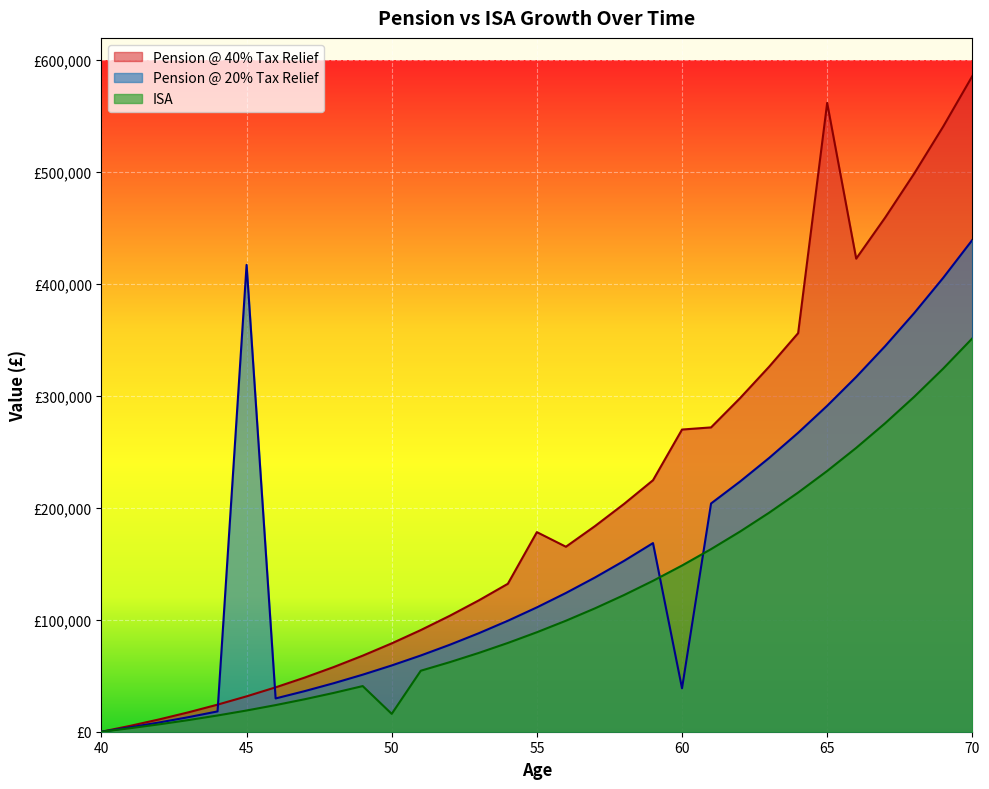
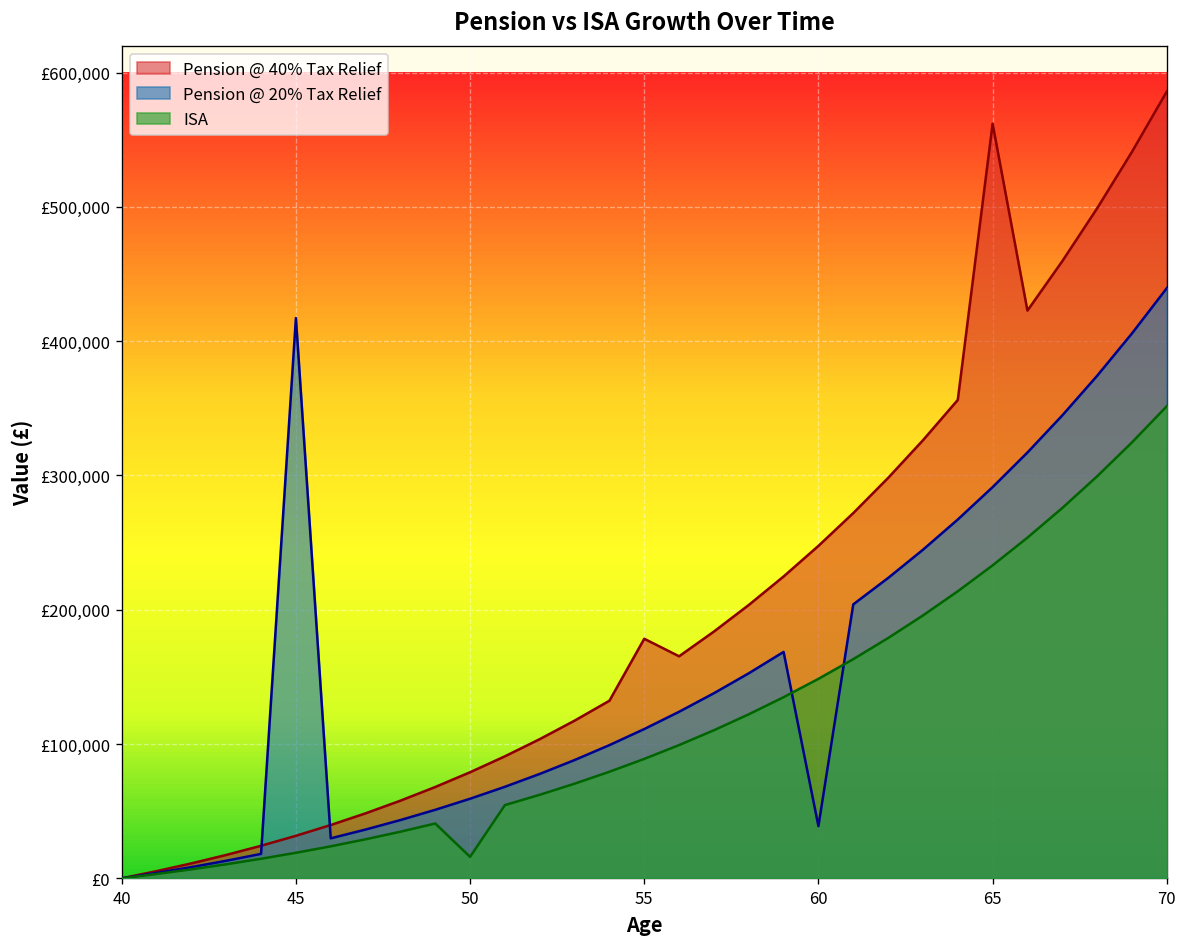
  {
    "Pension @ 40% Tax Relief": {
      "45": "£32,000",
      "50": "£79,000",
      "55": "£178,000",
-     "60": "£270,000",
+     "60": "£248,000",
      "65": "£562,000",
      "70": "£586,000"
    },
    "Pension @ 20% Tax Relief": {
      "45": "£417,000",
      "50": "£59,000",
      "55": "£111,000",
      "60": "£39,000",
      "65": "£291,000",
      "70": "£439,000"
    },
    "ISA": {
      "45": "£19,000",
      "50": "£16,000",
      "55": "£89,000",
      "60": "£149,000",
      "65": "£233,000",
      "70": "£352,000"
    }
  }
